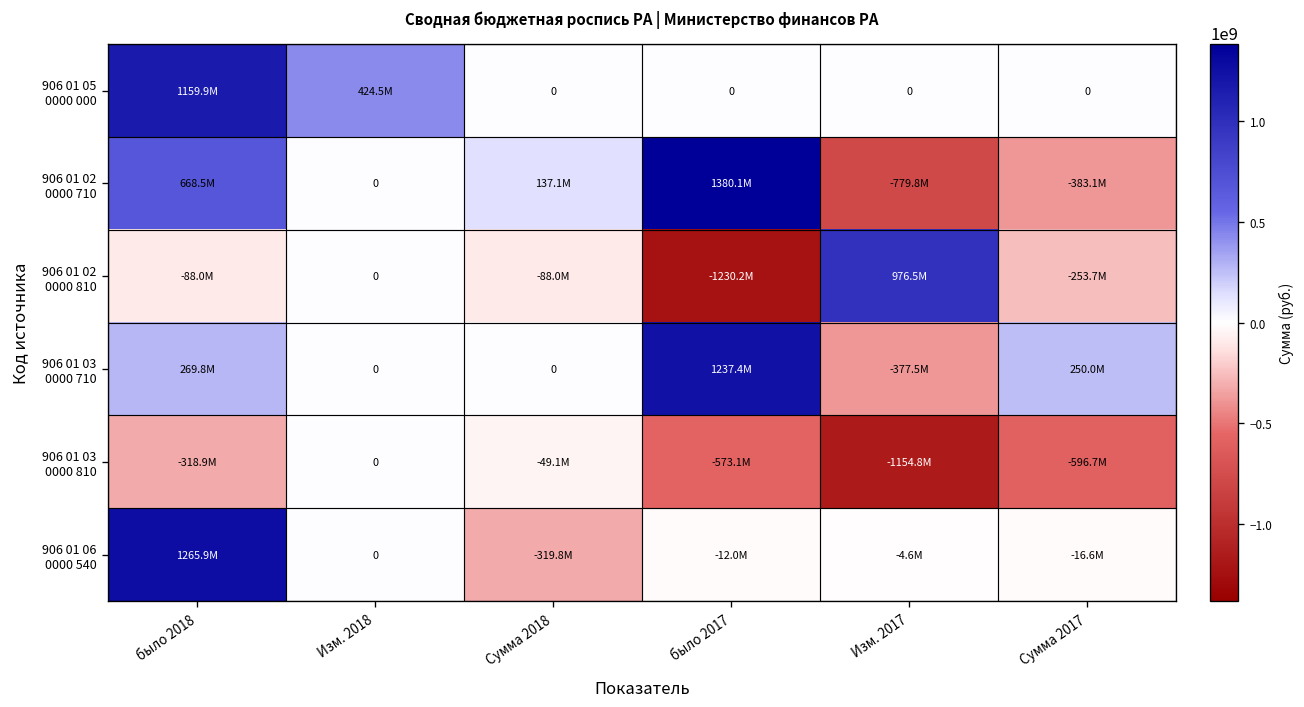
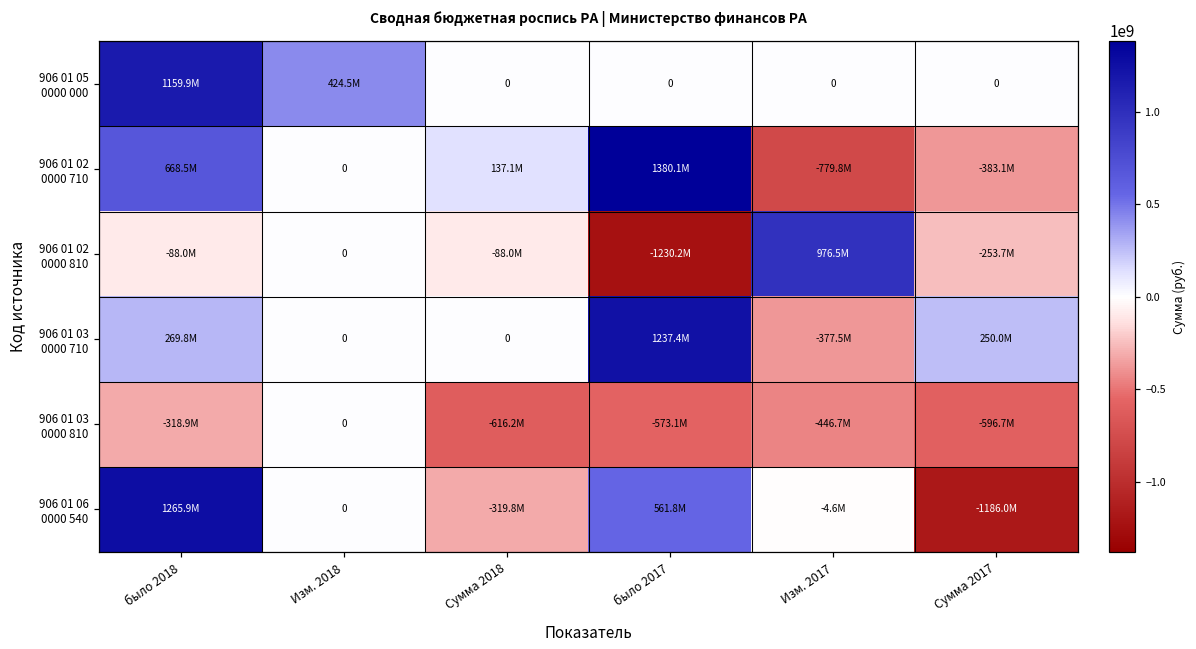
  {
    "906 01 05 0000 000": {
      "было 2018": "1159.9M",
      "Изм. 2018": "424.5M",
      "Сумма 2018": "0",
      "было 2017": "0",
      "Изм. 2017": "0",
      "Сумма 2017": "0"
    },
    "906 01 02 0000 710": {
      "было 2018": "668.5M",
      "Изм. 2018": "0",
      "Сумма 2018": "137.1M",
      "было 2017": "1380.1M",
      "Изм. 2017": "-779.8M",
      "Сумма 2017": "-383.1M"
    },
    "906 01 02 0000 810": {
      "было 2018": "-88.0M",
      "Изм. 2018": "0",
      "Сумма 2018": "-88.0M",
      "было 2017": "-1230.2M",
      "Изм. 2017": "976.5M",
      "Сумма 2017": "-253.7M"
    },
    "906 01 03 0000 710": {
      "было 2018": "269.8M",
      "Изм. 2018": "0",
      "Сумма 2018": "0",
      "было 2017": "1237.4M",
      "Изм. 2017": "-377.5M",
      "Сумма 2017": "250.0M"
    },
    "906 01 03 0000 810": {
      "было 2018": "-318.9M",
      "Изм. 2018": "0",
-     "Сумма 2018": "-49.1M",
+     "Сумма 2018": "-616.2M",
      "было 2017": "-573.1M",
-     "Изм. 2017": "-1154.8M",
+     "Изм. 2017": "-446.7M",
      "Сумма 2017": "-596.7M"
    },
    "906 01 06 0000 540": {
      "было 2018": "1265.9M",
      "Изм. 2018": "0",
      "Сумма 2018": "-319.8M",
-     "было 2017": "-12.0M",
+     "было 2017": "561.8M",
      "Изм. 2017": "-4.6M",
-     "Сумма 2017": "-16.6M"
+     "Сумма 2017": "-1186.0M"
    }
  }
